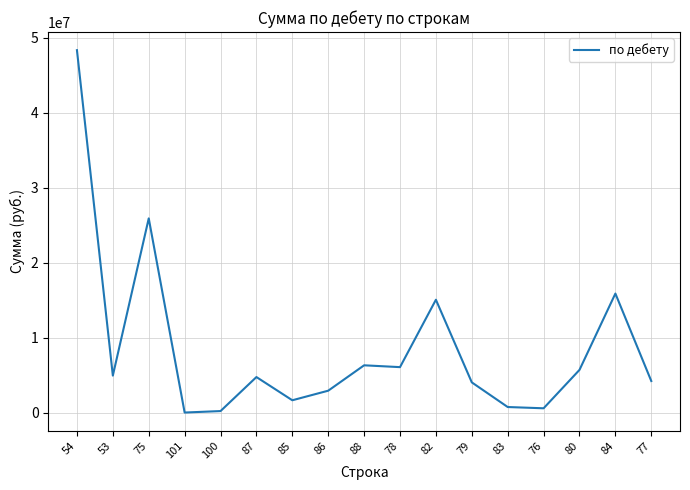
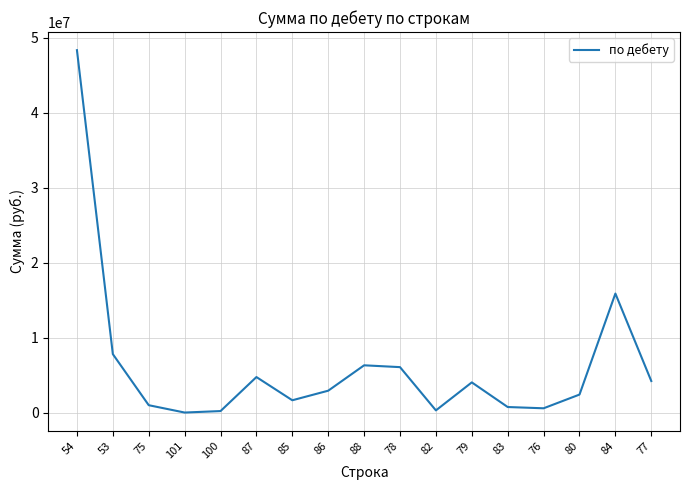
  {
    "54": 48000000,
-   "53": 5000000,
-   "75": 26000000,
+   "53": 8000000,
+   "75": 1000000,
    "101": 0,
    "100": 0,
    "87": 5000000,
    "85": 2000000,
    "86": 3000000,
    "88": 6000000,
    "78": 6000000,
-   "82": 15000000,
+   "82": 0,
    "79": 4000000,
    "83": 1000000,
    "76": 1000000,
-   "80": 6000000,
+   "80": 2000000,
    "84": 16000000,
    "77": 4000000
  }
